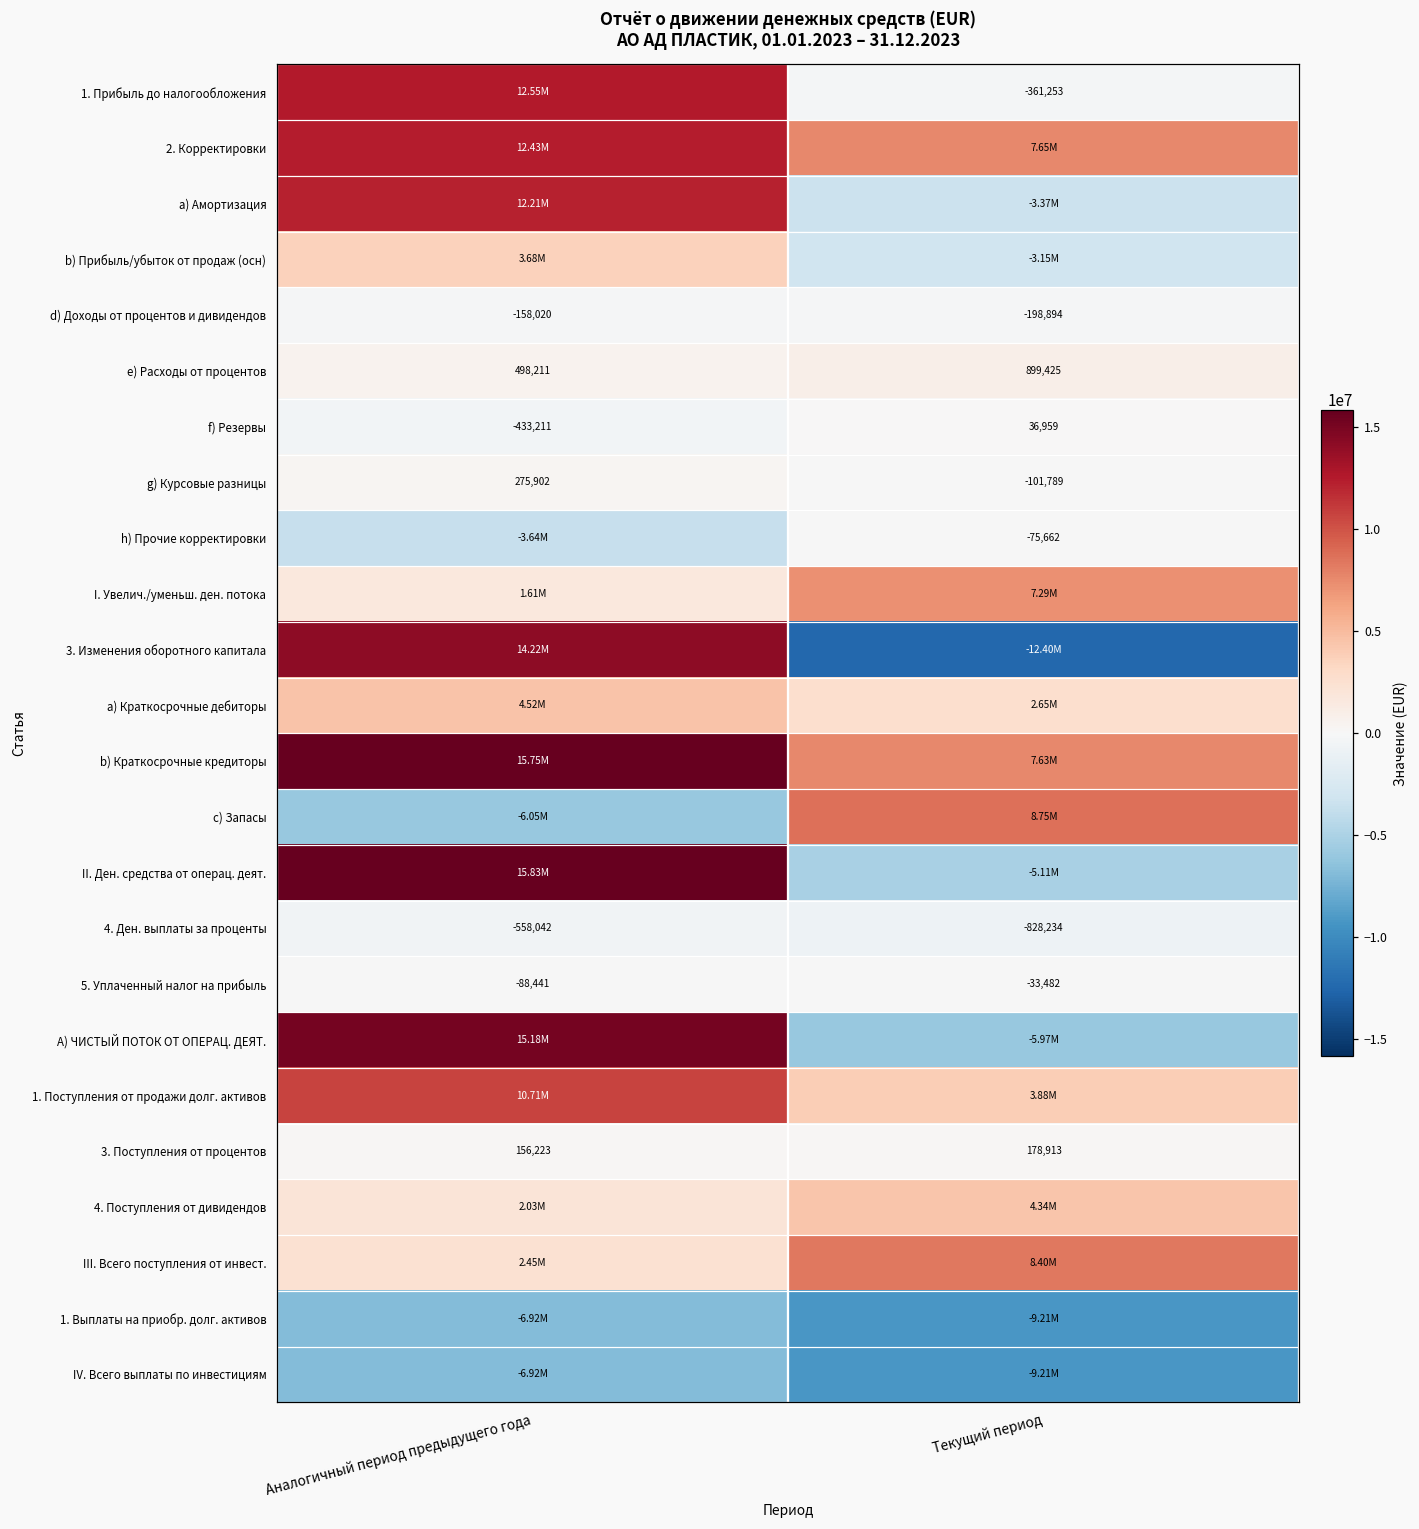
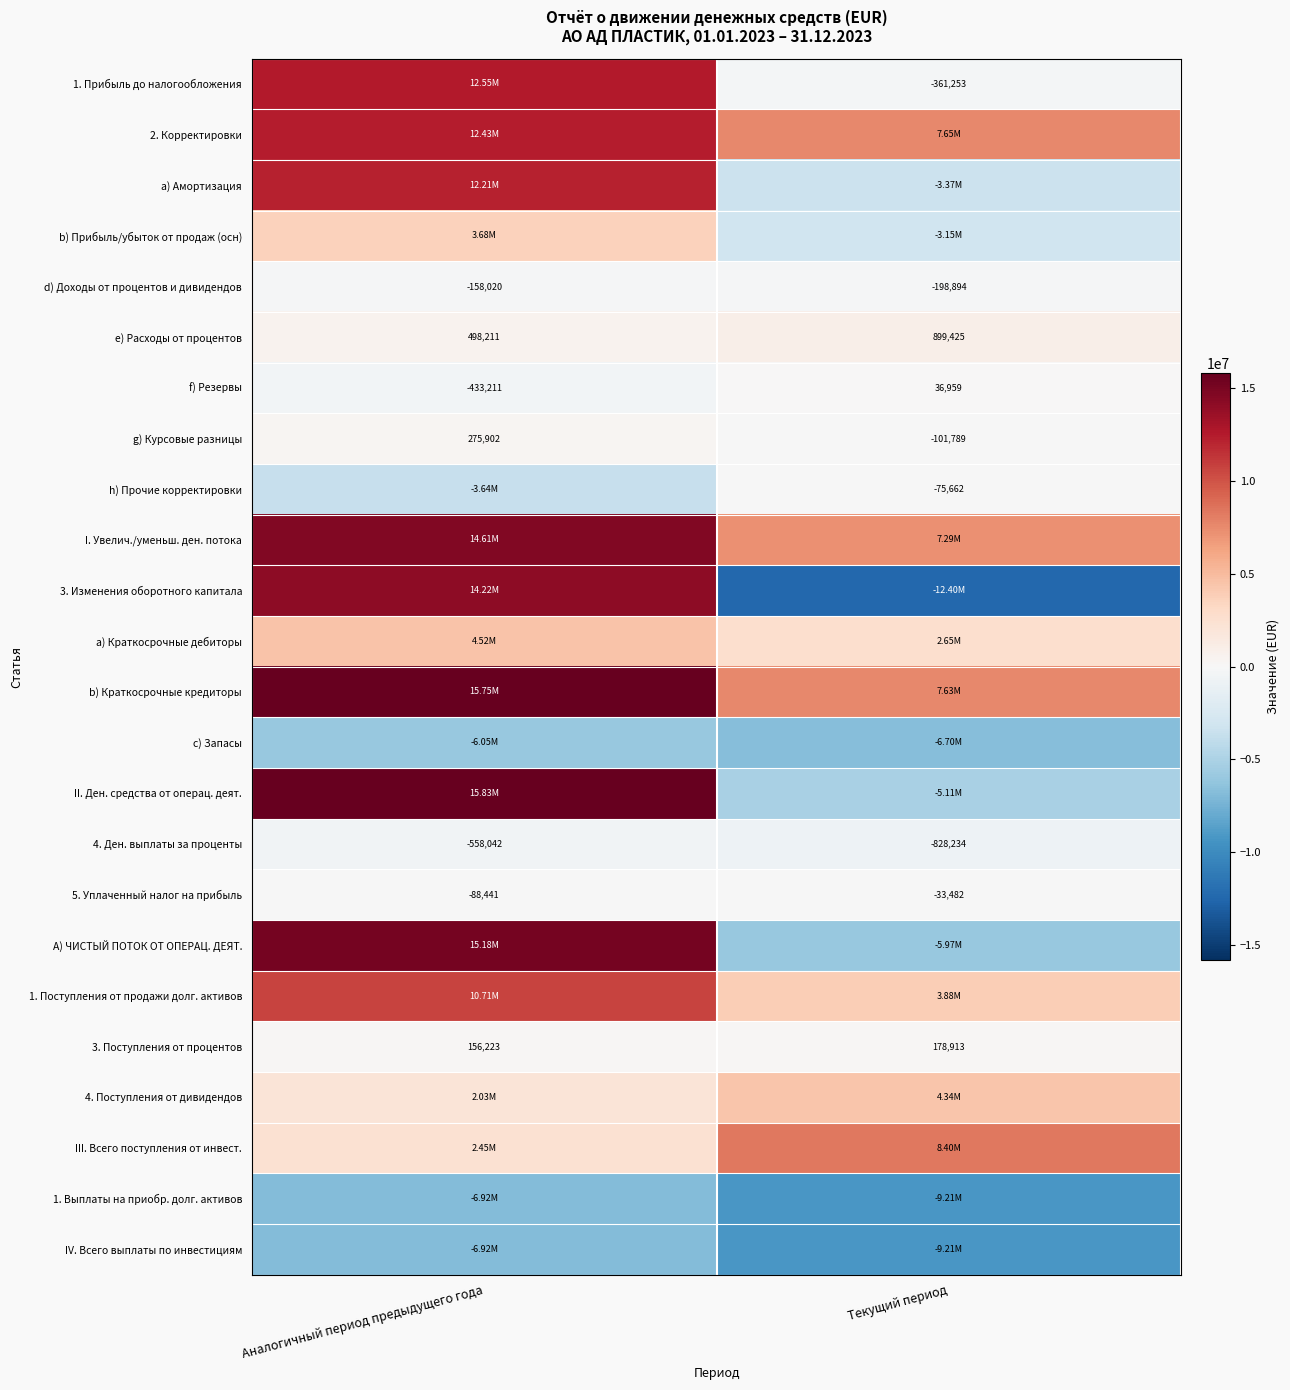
  {
    "1. Прибыль до налогообложения": {
      "Аналогичный период предыдущего года": "12.55M",
      "Текущий период": "-361,253"
    },
    "2. Корректировки": {
      "Аналогичный период предыдущего года": "12.43M",
      "Текущий период": "7.65M"
    },
    "a) Амортизация": {
      "Аналогичный период предыдущего года": "12.21M",
      "Текущий период": "-3.37M"
    },
    "b) Прибыль/убыток от продаж (осн)": {
      "Аналогичный период предыдущего года": "3.68M",
      "Текущий период": "-3.15M"
    },
    "d) Доходы от процентов и дивидендов": {
      "Аналогичный период предыдущего года": "-158,020",
      "Текущий период": "-198,894"
    },
    "e) Расходы от процентов": {
      "Аналогичный период предыдущего года": "498,211",
      "Текущий период": "899,425"
    },
    "f) Резервы": {
      "Аналогичный период предыдущего года": "-433,211",
      "Текущий период": "36,959"
    },
    "g) Курсовые разницы": {
      "Аналогичный период предыдущего года": "275,902",
      "Текущий период": "-101,789"
    },
    "h) Прочие корректировки": {
      "Аналогичный период предыдущего года": "-3.64M",
      "Текущий период": "-75,662"
    },
    "I. Увелич./уменьш. ден. потока": {
-     "Аналогичный период предыдущего года": "1.61M",
+     "Аналогичный период предыдущего года": "14.61M",
      "Текущий период": "7.29M"
    },
    "3. Изменения оборотного капитала": {
      "Аналогичный период предыдущего года": "14.22M",
      "Текущий период": "-12.40M"
    },
    "a) Краткосрочные дебиторы": {
      "Аналогичный период предыдущего года": "4.52M",
      "Текущий период": "2.65M"
    },
    "b) Краткосрочные кредиторы": {
      "Аналогичный период предыдущего года": "15.75M",
      "Текущий период": "7.63M"
    },
    "c) Запасы": {
      "Аналогичный период предыдущего года": "-6.05M",
-     "Текущий период": "8.75M"
+     "Текущий период": "-6.70M"
    },
    "II. Ден. средства от операц. деят.": {
      "Аналогичный период предыдущего года": "15.83M",
      "Текущий период": "-5.11M"
    },
    "4. Ден. выплаты за проценты": {
      "Аналогичный период предыдущего года": "-558,042",
      "Текущий период": "-828,234"
    },
    "5. Уплаченный налог на прибыль": {
      "Аналогичный период предыдущего года": "-88,441",
      "Текущий период": "-33,482"
    },
    "A) ЧИСТЫЙ ПОТОК ОТ ОПЕРАЦ. ДЕЯТ.": {
      "Аналогичный период предыдущего года": "15.18M",
      "Текущий период": "-5.97M"
    },
    "1. Поступления от продажи долг. активов": {
      "Аналогичный период предыдущего года": "10.71M",
      "Текущий период": "3.88M"
    },
    "3. Поступления от процентов": {
      "Аналогичный период предыдущего года": "156,223",
      "Текущий период": "178,913"
    },
    "4. Поступления от дивидендов": {
      "Аналогичный период предыдущего года": "2.03M",
      "Текущий период": "4.34M"
    },
    "III. Всего поступления от инвест.": {
      "Аналогичный период предыдущего года": "2.45M",
      "Текущий период": "8.40M"
    },
    "1. Выплаты на приобр. долг. активов": {
      "Аналогичный период предыдущего года": "-6.92M",
      "Текущий период": "-9.21M"
    },
    "IV. Всего выплаты по инвестициям": {
      "Аналогичный период предыдущего года": "-6.92M",
      "Текущий период": "-9.21M"
    }
  }
